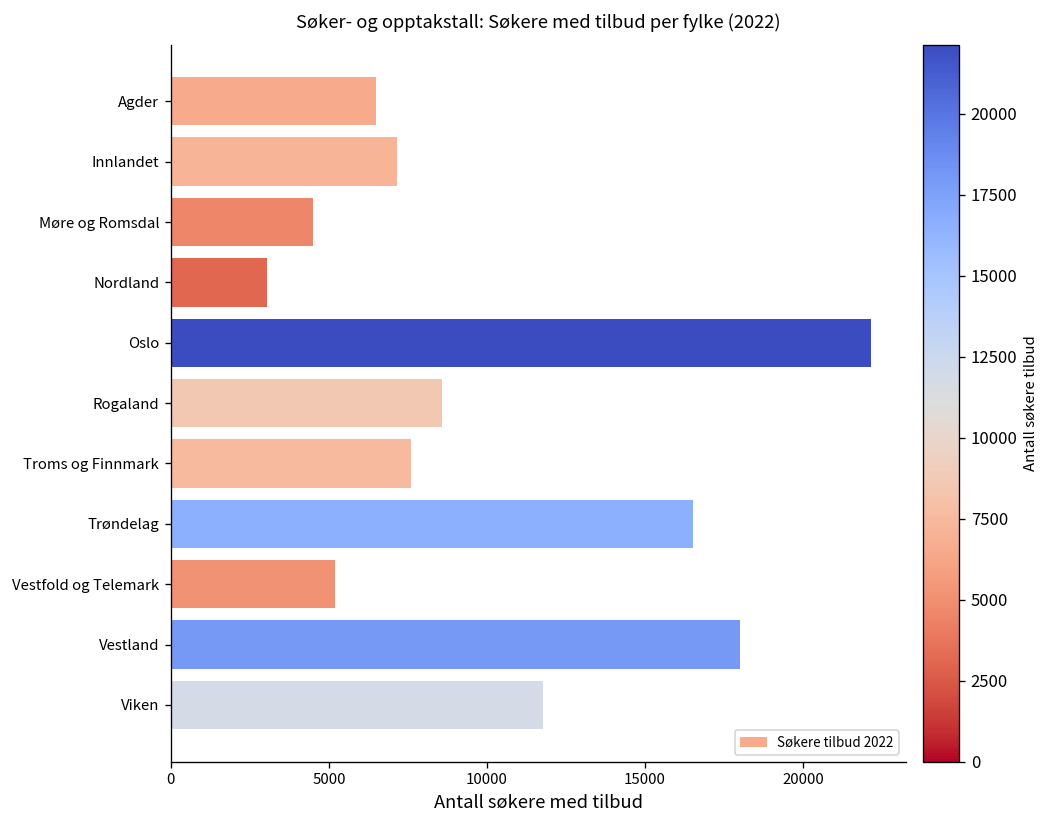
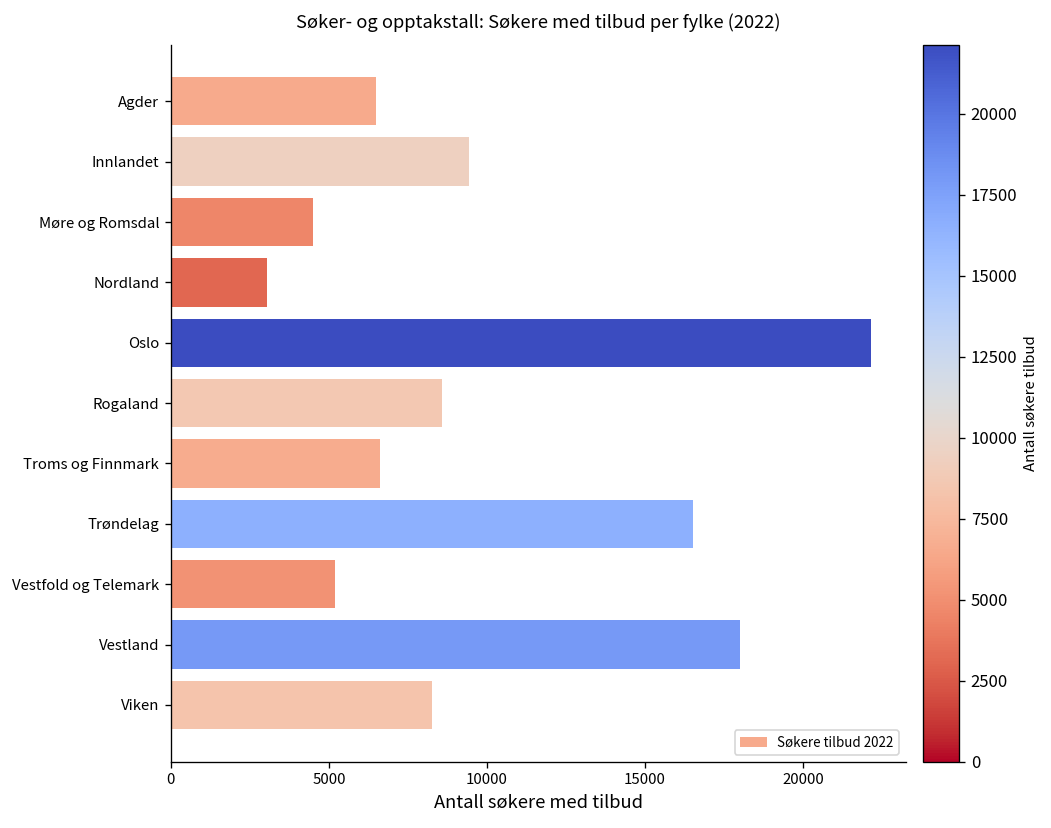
  {
    "Agder": 6500,
-   "Innlandet": 7200,
+   "Innlandet": 9400,
    "Møre og Romsdal": 4500,
    "Nordland": 3000,
    "Oslo": 22100,
    "Rogaland": 8600,
-   "Troms og Finnmark": 7600,
+   "Troms og Finnmark": 6600,
    "Trøndelag": 16500,
    "Vestfold og Telemark": 5200,
    "Vestland": 18000,
-   "Viken": 11800
+   "Viken": 8300
  }
